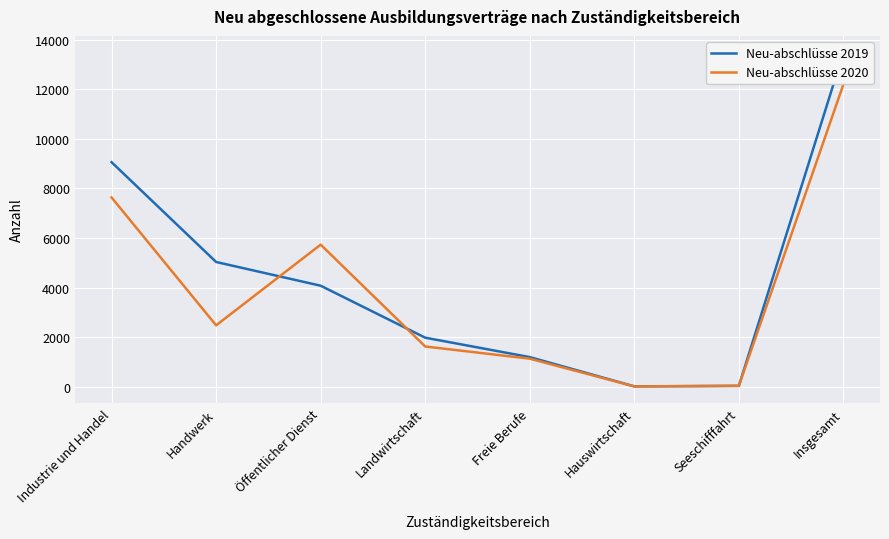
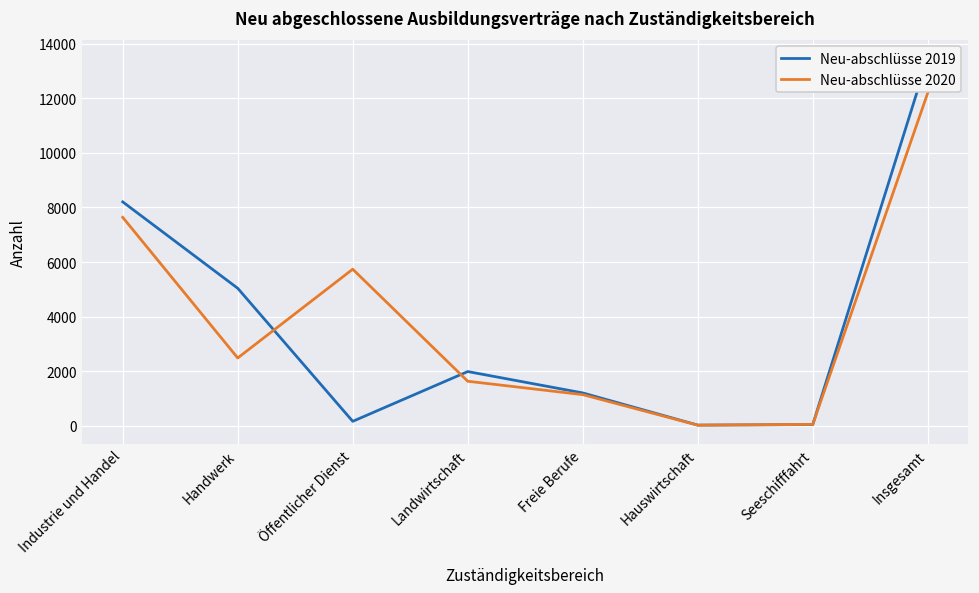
  {
    "Neu-abschlüsse 2019": {
-     "Industrie und Handel": 9100,
+     "Industrie und Handel": 8200,
      "Handwerk": 5000,
-     "Öffentlicher Dienst": 4100,
+     "Öffentlicher Dienst": 200,
      "Landwirtschaft": 2000
    },
    "Neu-abschlüsse 2020": {
      "Industrie und Handel": 7600,
      "Handwerk": 2500,
      "Öffentlicher Dienst": 5700,
      "Landwirtschaft": 1600
    }
  }
